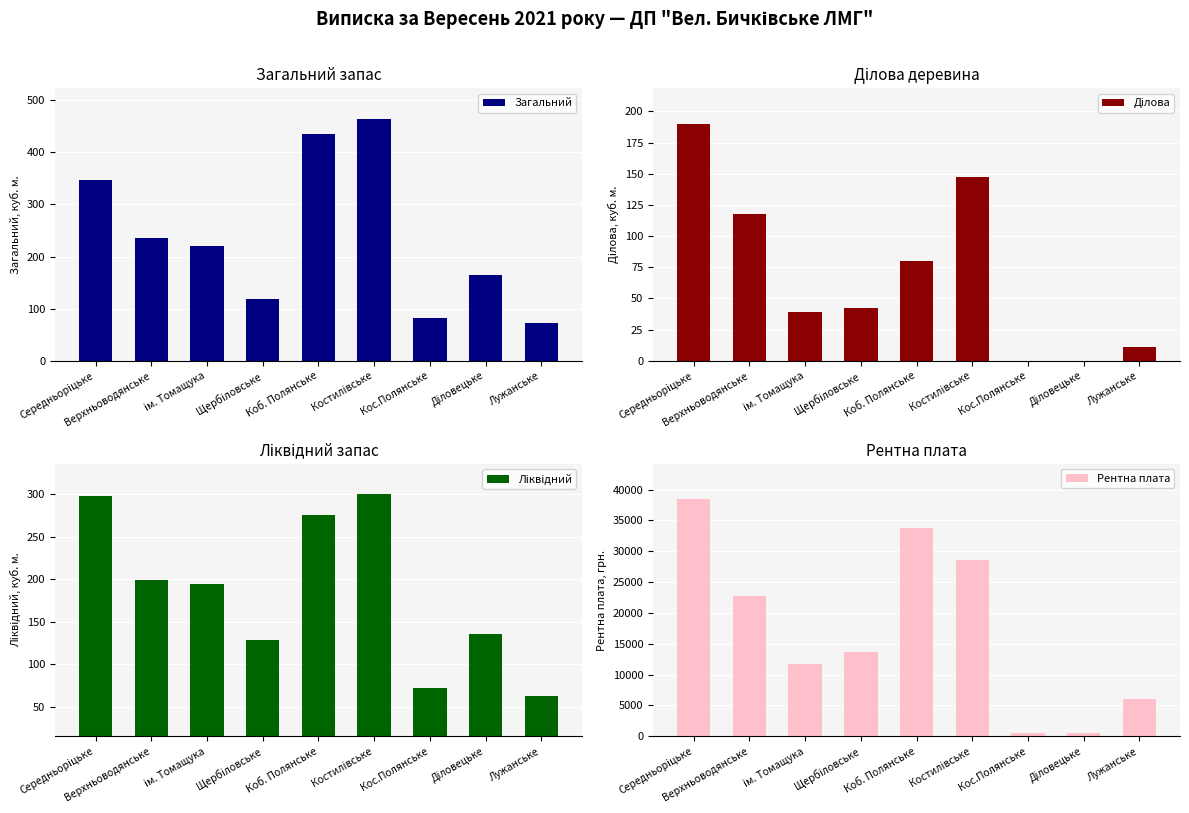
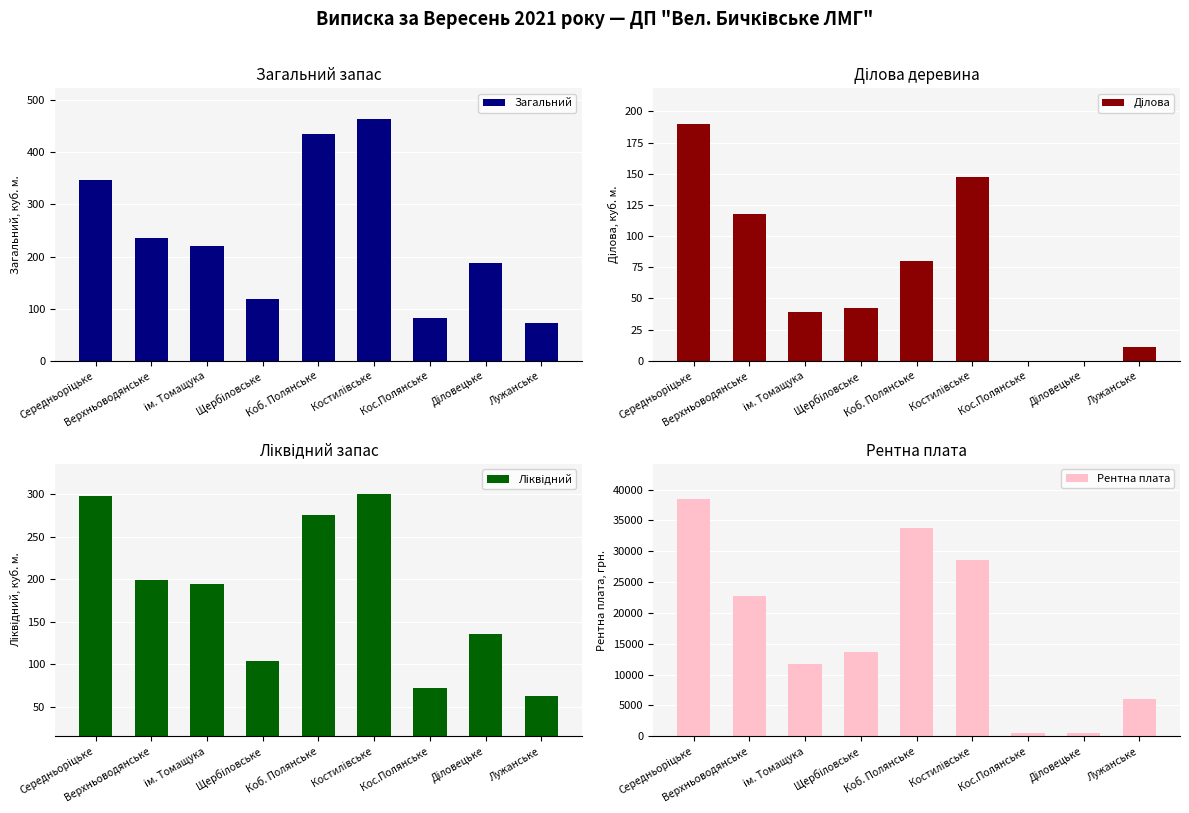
  {
    "Загальний запас": {
      "Середньоріцьке": 350,
      "Верхньоводянськe": 240,
      "ім. Томащука": 220,
      "Щербіловське": 120,
      "Коб. Полянське": 440,
      "Костилівське": 460,
      "Кос.Полянське": 80,
-     "Діловецьке": 160,
+     "Діловецьке": 190,
      "Лужанське": 70
    },
    "Ділова деревина": {
      "Середньоріцьке": 190,
      "Верхньоводянськe": 118,
      "ім. Томащука": 39,
      "Щербіловське": 42,
      "Коб. Полянське": 80,
      "Костилівське": 147,
      "Кос.Полянське": 0,
      "Діловецьке": 0,
      "Лужанське": 11
    },
    "Ліквідний запас": {
      "Середньоріцьке": 300,
      "Верхньоводянськe": 200,
      "ім. Томащука": 190,
-     "Щербіловське": 130,
+     "Щербіловське": 100,
      "Коб. Полянське": 280,
      "Костилівське": 300,
      "Кос.Полянське": 70,
      "Діловецьке": 140,
      "Лужанське": 60
    },
    "Рентна плата": {
      "Середньоріцьке": 38000,
      "Верхньоводянськe": 23000,
      "ім. Томащука": 12000,
      "Щербіловське": 14000,
      "Коб. Полянське": 34000,
      "Костилівське": 29000,
      "Кос.Полянське": 1000,
      "Діловецьке": 1000,
      "Лужанське": 6000
    }
  }
